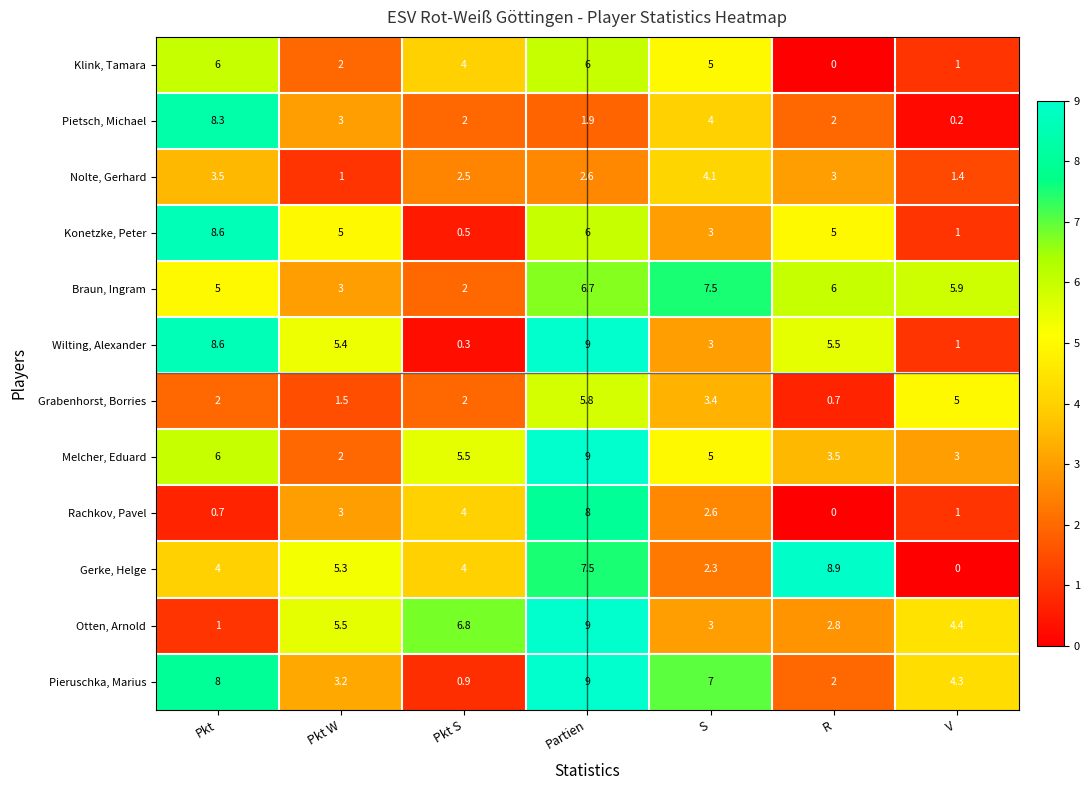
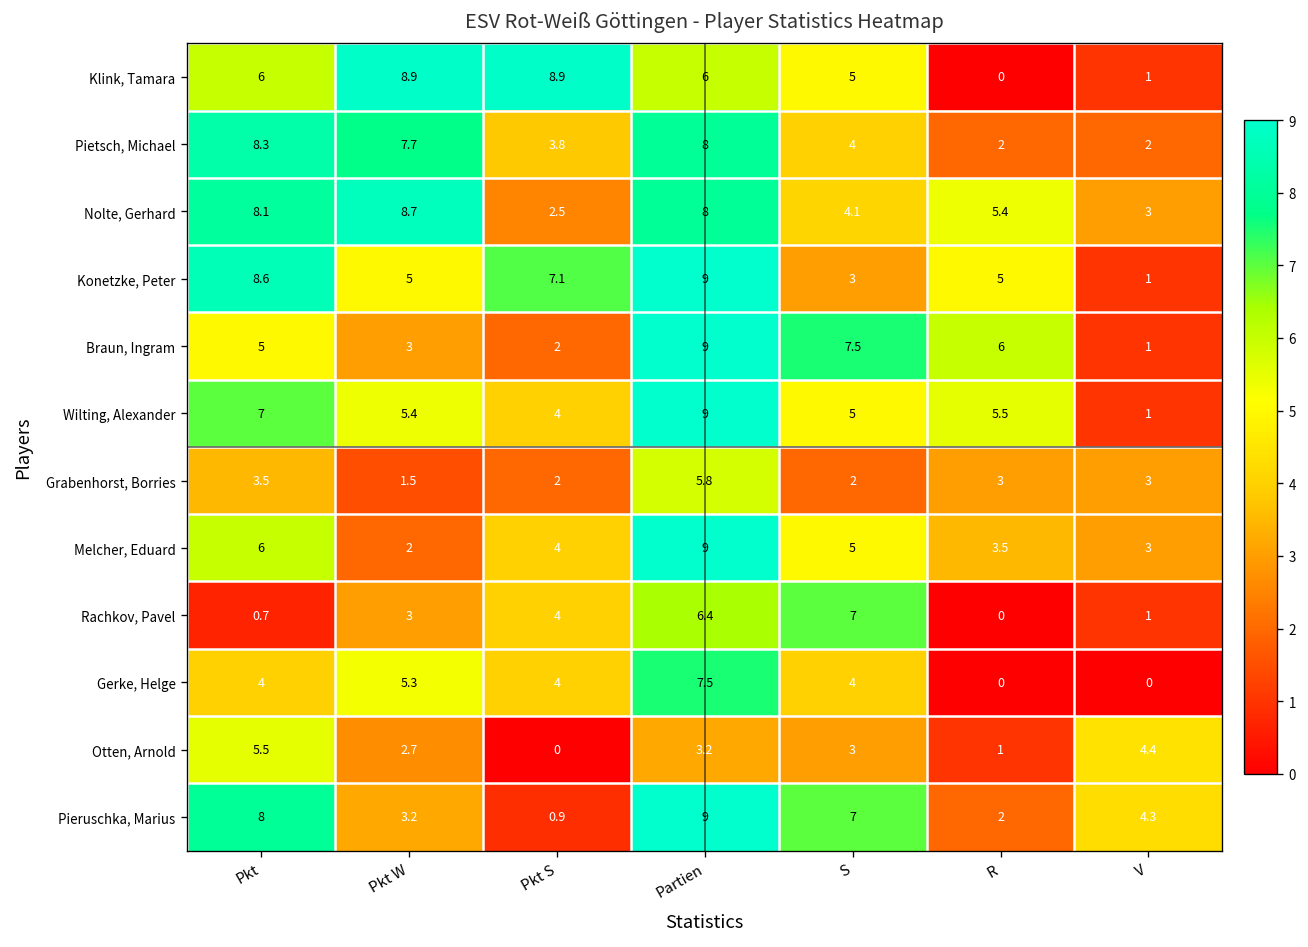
  {
    "Klink, Tamara": {
      "Pkt": 6,
-     "Pkt W": 2,
-     "Pkt S": 4,
+     "Pkt W": 8.9,
+     "Pkt S": 8.9,
      "Partien": 6,
      "S": 5,
      "R": 0,
      "V": 1
    },
    "Pietsch, Michael": {
      "Pkt": 8.3,
-     "Pkt W": 3,
-     "Pkt S": 2,
-     "Partien": 1.9,
+     "Pkt W": 7.7,
+     "Pkt S": 3.8,
+     "Partien": 8,
      "S": 4,
      "R": 2,
-     "V": 0.2
+     "V": 2
    },
    "Nolte, Gerhard": {
-     "Pkt": 3.5,
-     "Pkt W": 1,
+     "Pkt": 8.1,
+     "Pkt W": 8.7,
      "Pkt S": 2.5,
-     "Partien": 2.6,
+     "Partien": 8,
      "S": 4.1,
-     "R": 3,
-     "V": 1.4
+     "R": 5.4,
+     "V": 3
    },
    "Konetzke, Peter": {
      "Pkt": 8.6,
      "Pkt W": 5,
-     "Pkt S": 0.5,
-     "Partien": 6,
+     "Pkt S": 7.1,
+     "Partien": 9,
      "S": 3,
      "R": 5,
      "V": 1
    },
    "Braun, Ingram": {
      "Pkt": 5,
      "Pkt W": 3,
      "Pkt S": 2,
-     "Partien": 6.7,
+     "Partien": 9,
      "S": 7.5,
      "R": 6,
-     "V": 5.9
+     "V": 1
    },
    "Wilting, Alexander": {
-     "Pkt": 8.6,
+     "Pkt": 7,
      "Pkt W": 5.4,
-     "Pkt S": 0.3,
+     "Pkt S": 4,
      "Partien": 9,
-     "S": 3,
+     "S": 5,
      "R": 5.5,
      "V": 1
    },
    "Grabenhorst, Borries": {
-     "Pkt": 2,
+     "Pkt": 3.5,
      "Pkt W": 1.5,
      "Pkt S": 2,
      "Partien": 5.8,
-     "S": 3.4,
-     "R": 0.7,
-     "V": 5
+     "S": 2,
+     "R": 3,
+     "V": 3
    },
    "Melcher, Eduard": {
      "Pkt": 6,
      "Pkt W": 2,
-     "Pkt S": 5.5,
+     "Pkt S": 4,
      "Partien": 9,
      "S": 5,
      "R": 3.5,
      "V": 3
    },
    "Rachkov, Pavel": {
      "Pkt": 0.7,
      "Pkt W": 3,
      "Pkt S": 4,
-     "Partien": 8,
-     "S": 2.6,
+     "Partien": 6.4,
+     "S": 7,
      "R": 0,
      "V": 1
    },
    "Gerke, Helge": {
      "Pkt": 4,
      "Pkt W": 5.3,
      "Pkt S": 4,
      "Partien": 7.5,
-     "S": 2.3,
-     "R": 8.9,
+     "S": 4,
+     "R": 0,
      "V": 0
    },
    "Otten, Arnold": {
-     "Pkt": 1,
-     "Pkt W": 5.5,
-     "Pkt S": 6.8,
-     "Partien": 9,
+     "Pkt": 5.5,
+     "Pkt W": 2.7,
+     "Pkt S": 0,
+     "Partien": 3.2,
      "S": 3,
-     "R": 2.8,
+     "R": 1,
      "V": 4.4
    },
    "Pieruschka, Marius": {
      "Pkt": 8,
      "Pkt W": 3.2,
      "Pkt S": 0.9,
      "Partien": 9,
      "S": 7,
      "R": 2,
      "V": 4.3
    }
  }
